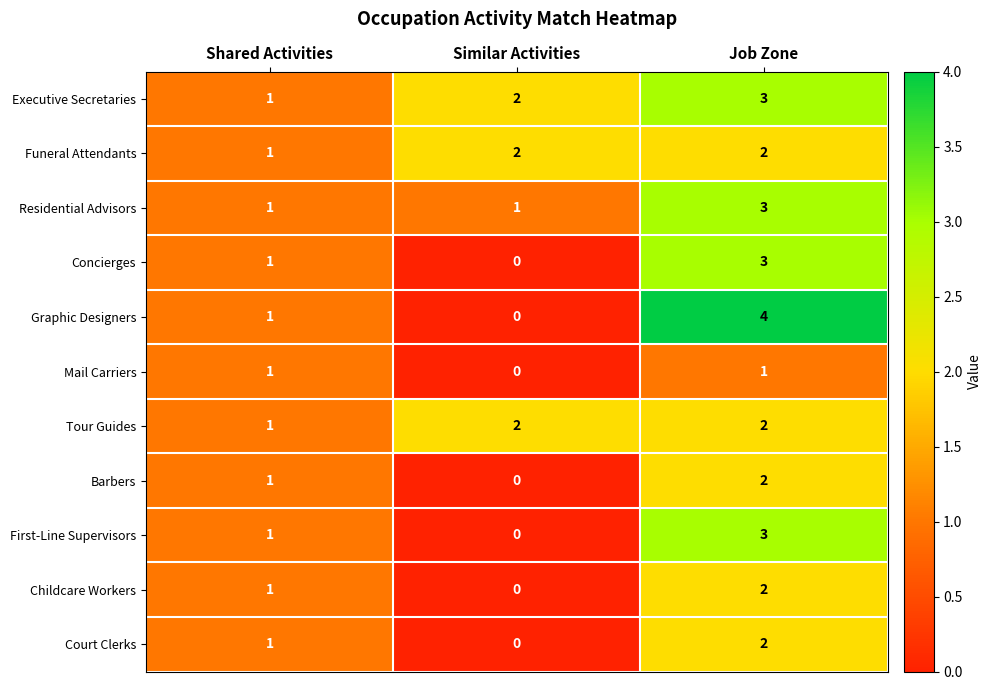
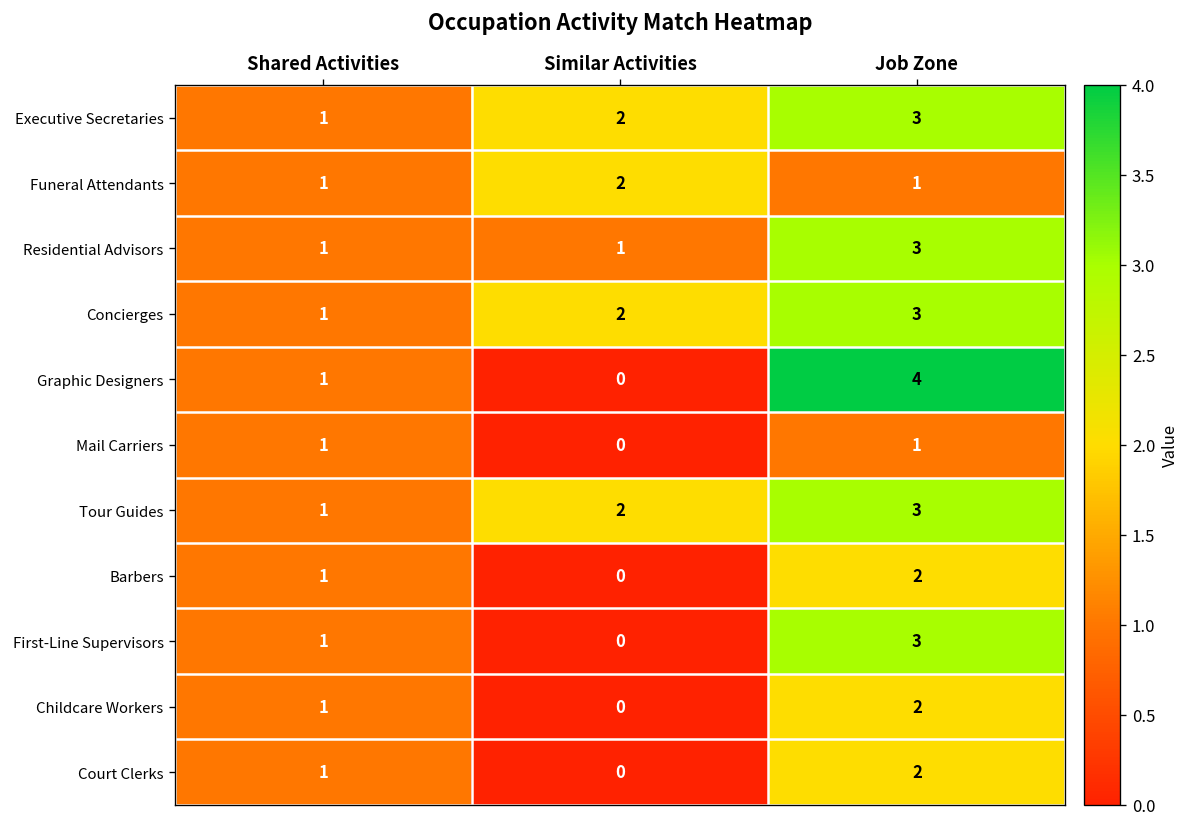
  {
    "Executive Secretaries": {
      "Shared Activities": 1,
      "Similar Activities": 2,
      "Job Zone": 3
    },
    "Funeral Attendants": {
      "Shared Activities": 1,
      "Similar Activities": 2,
-     "Job Zone": 2
+     "Job Zone": 1
    },
    "Residential Advisors": {
      "Shared Activities": 1,
      "Similar Activities": 1,
      "Job Zone": 3
    },
    "Concierges": {
      "Shared Activities": 1,
-     "Similar Activities": 0,
+     "Similar Activities": 2,
      "Job Zone": 3
    },
    "Graphic Designers": {
      "Shared Activities": 1,
      "Similar Activities": 0,
      "Job Zone": 4
    },
    "Mail Carriers": {
      "Shared Activities": 1,
      "Similar Activities": 0,
      "Job Zone": 1
    },
    "Tour Guides": {
      "Shared Activities": 1,
      "Similar Activities": 2,
-     "Job Zone": 2
+     "Job Zone": 3
    },
    "Barbers": {
      "Shared Activities": 1,
      "Similar Activities": 0,
      "Job Zone": 2
    },
    "First-Line Supervisors": {
      "Shared Activities": 1,
      "Similar Activities": 0,
      "Job Zone": 3
    },
    "Childcare Workers": {
      "Shared Activities": 1,
      "Similar Activities": 0,
      "Job Zone": 2
    },
    "Court Clerks": {
      "Shared Activities": 1,
      "Similar Activities": 0,
      "Job Zone": 2
    }
  }
